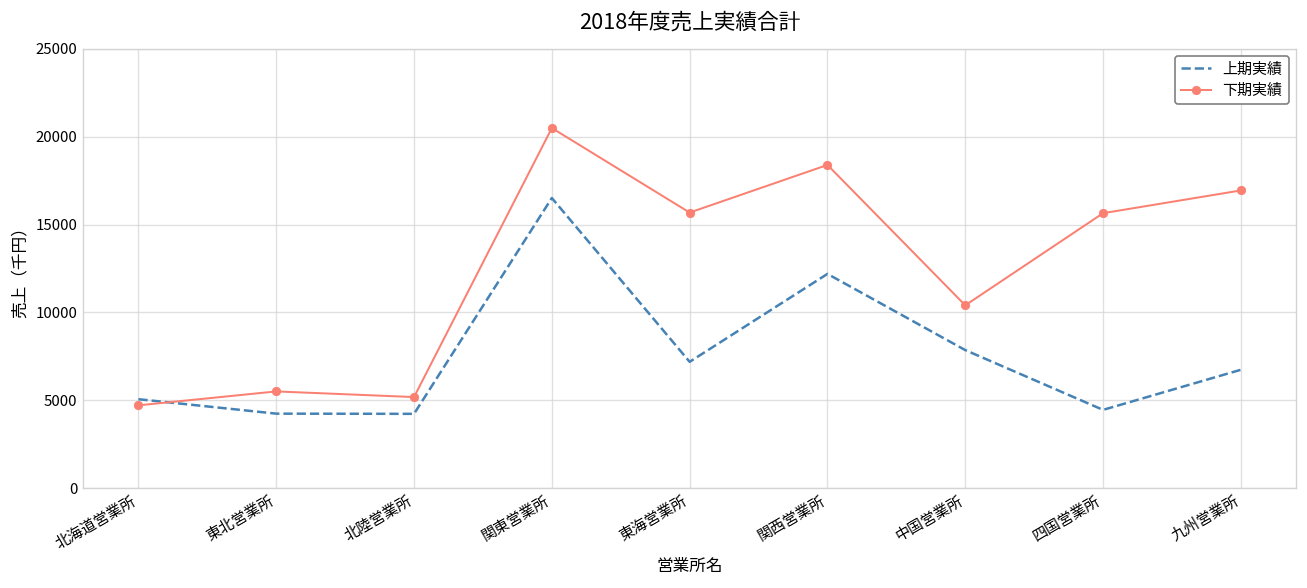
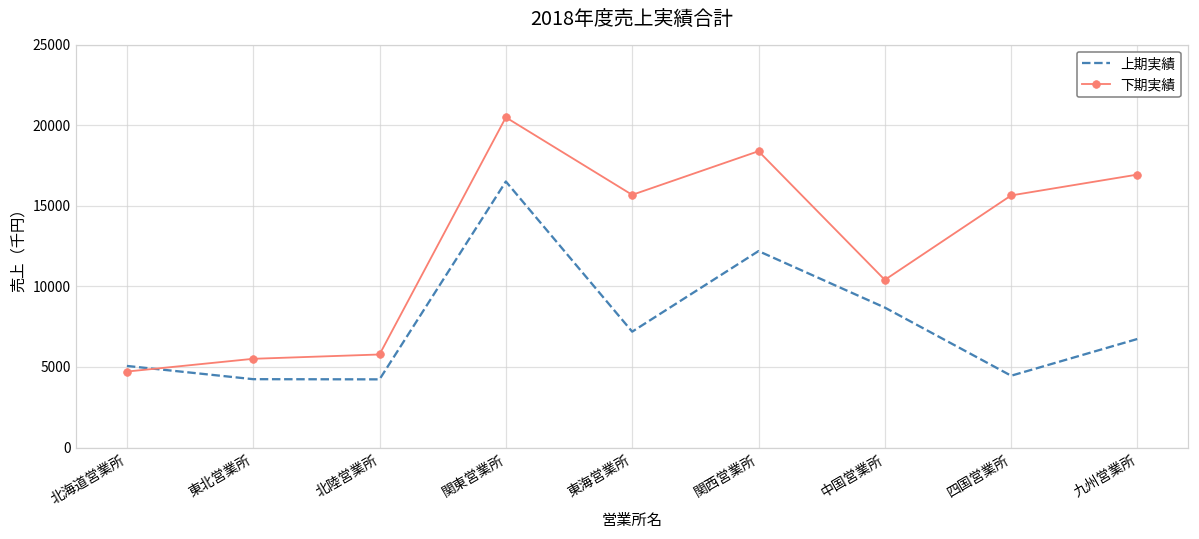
  {
    "上期実績": {
      "北海道営業所": 5100,
      "東北営業所": 4200,
      "北陸営業所": 4200,
      "関東営業所": 16500,
      "東海営業所": 7200,
      "関西営業所": 12200,
-     "中国営業所": 7900,
+     "中国営業所": 8700,
      "四国営業所": 4500,
      "九州営業所": 6700
    },
    "下期実績": {
      "北海道営業所": 4700,
      "東北営業所": 5500,
-     "北陸営業所": 5200,
+     "北陸営業所": 5800,
      "関東営業所": 20500,
      "東海営業所": 15700,
      "関西営業所": 18400,
      "中国営業所": 10400,
      "四国営業所": 15600,
      "九州営業所": 16900
    }
  }
